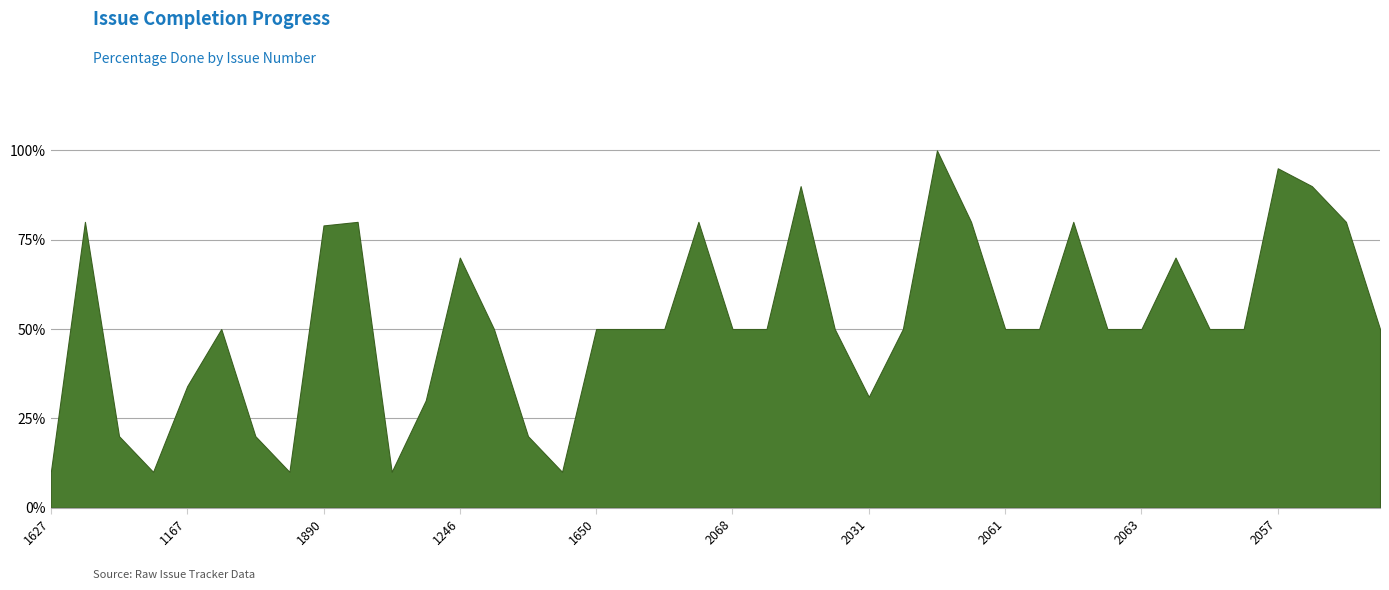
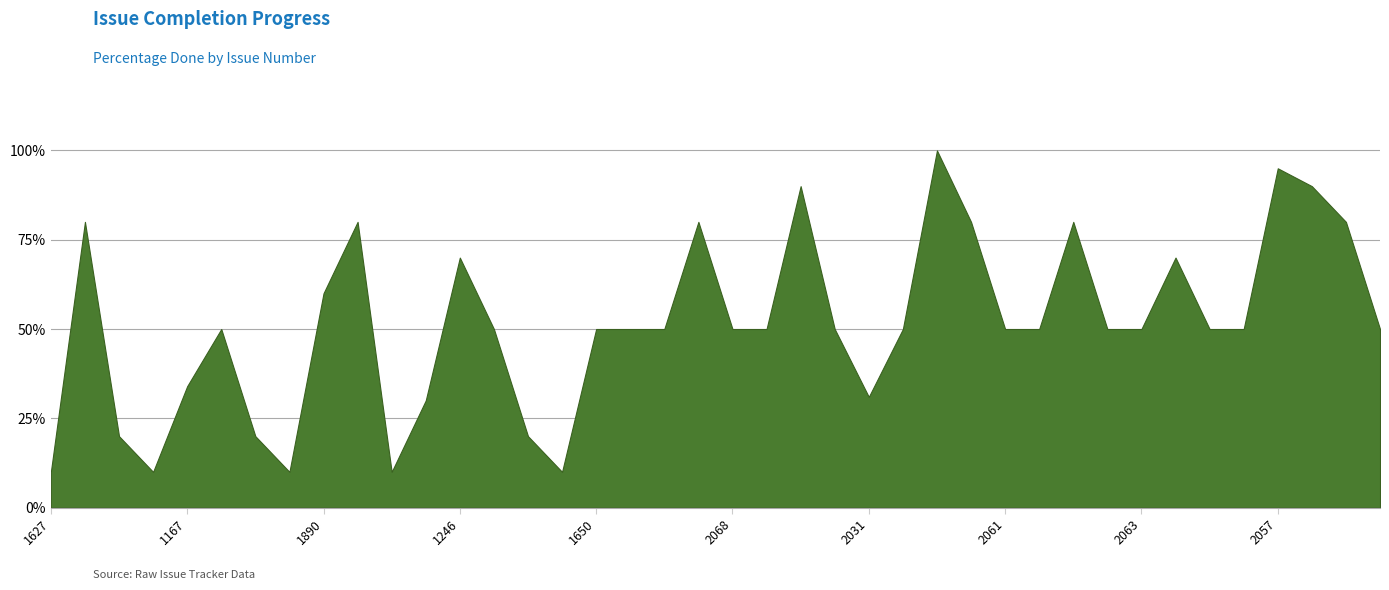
  {
    "1627": "10%",
    "1167": "34%",
-   "1890": "79%",
+   "1890": "60%",
    "1246": "70%",
    "1650": "50%",
    "2068": "50%",
    "2031": "31%",
    "2061": "50%",
    "2063": "50%",
    "2057": "95%"
  }
